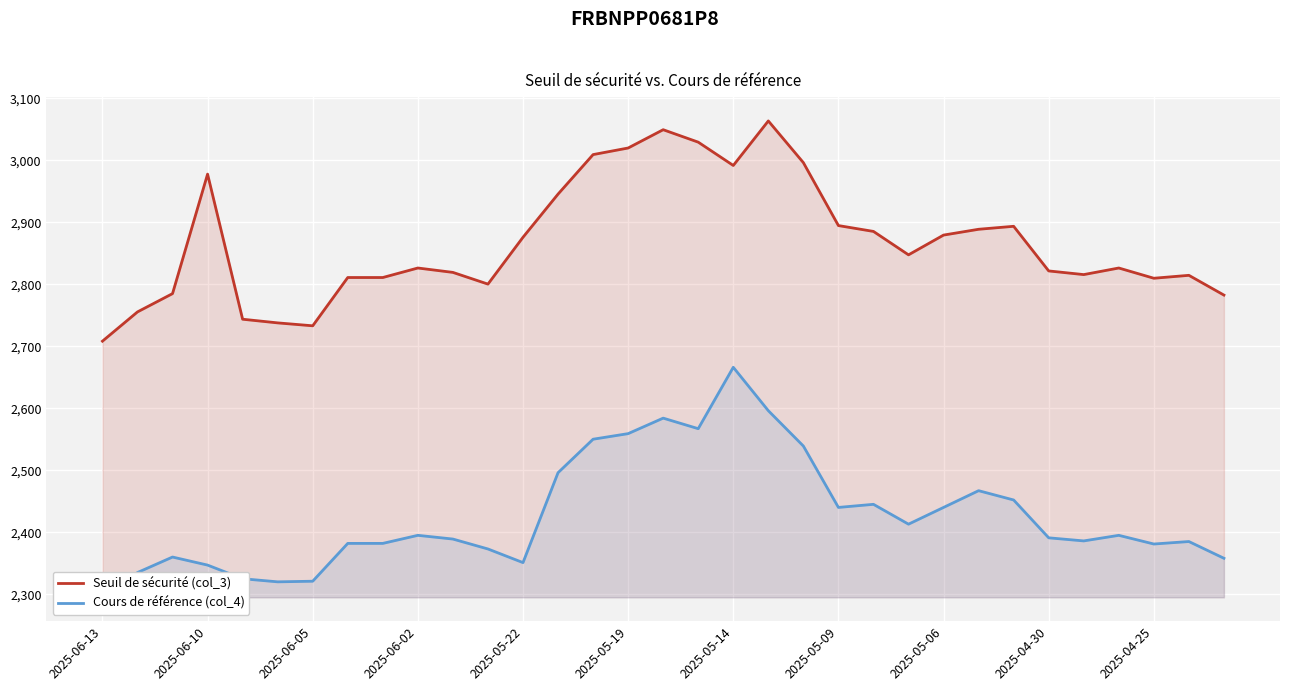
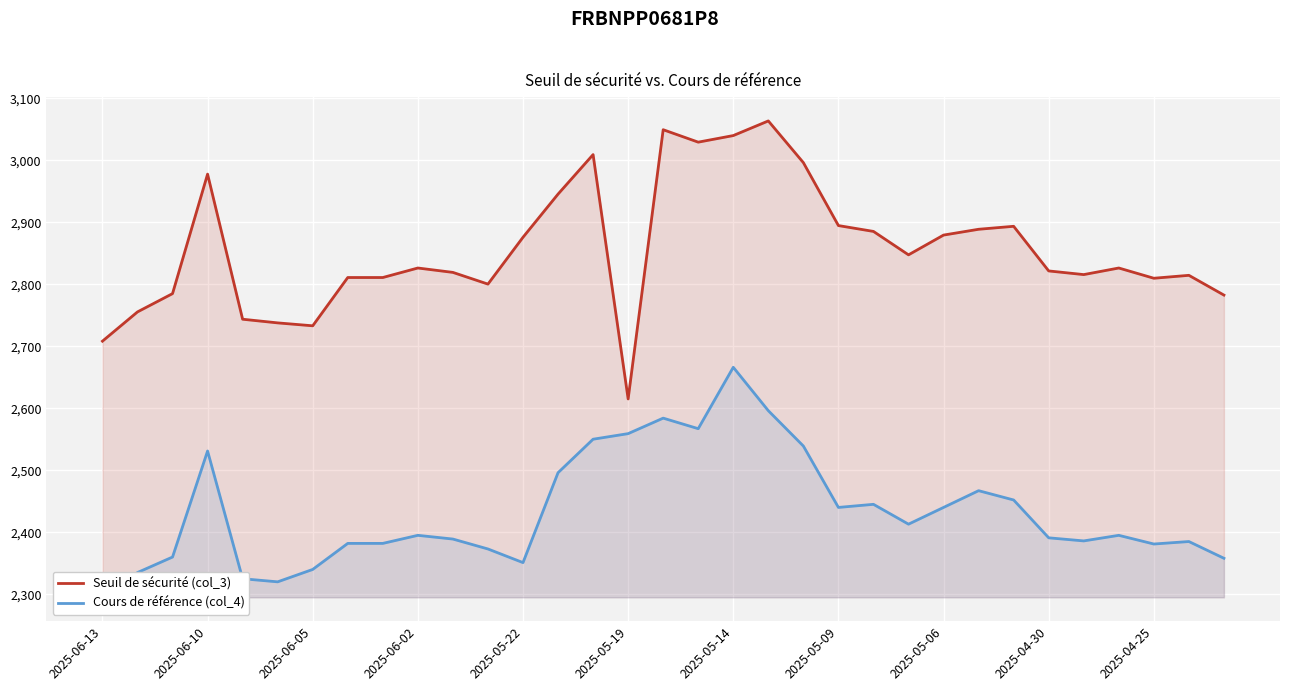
  {
    "Seuil de sécurité (col_3)": {
      "2025-06-13": "2,710",
      "2025-06-10": "2,980",
      "2025-06-05": "2,730",
      "2025-06-02": "2,830",
      "2025-05-22": "2,880",
-     "2025-05-19": "3,020",
-     "2025-05-14": "2,990",
+     "2025-05-19": "2,610",
+     "2025-05-14": "3,040",
      "2025-05-09": "2,890",
      "2025-05-06": "2,880",
      "2025-04-30": "2,820",
      "2025-04-25": "2,810"
    },
    "Cours de référence (col_4)": {
-     "2025-06-10": "2,350",
-     "2025-06-05": "2,320",
+     "2025-06-10": "2,530",
+     "2025-06-05": "2,340",
      "2025-06-02": "2,400",
      "2025-05-22": "2,350",
      "2025-05-19": "2,560",
      "2025-05-14": "2,670",
      "2025-05-09": "2,440",
      "2025-05-06": "2,440",
      "2025-04-30": "2,390",
      "2025-04-25": "2,380"
    }
  }
